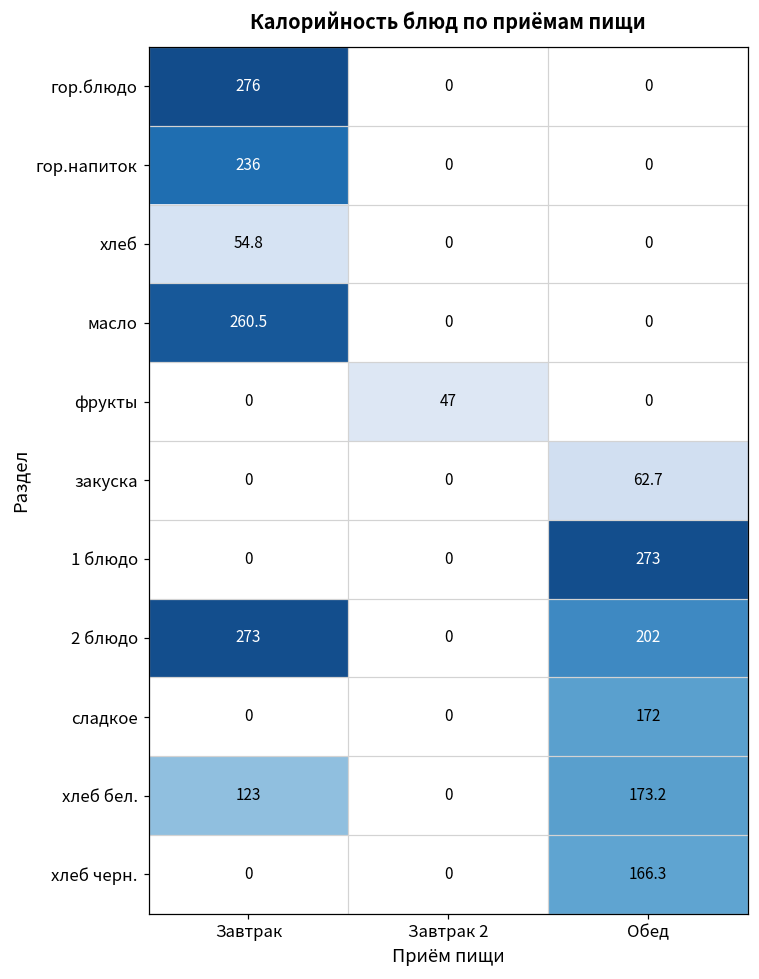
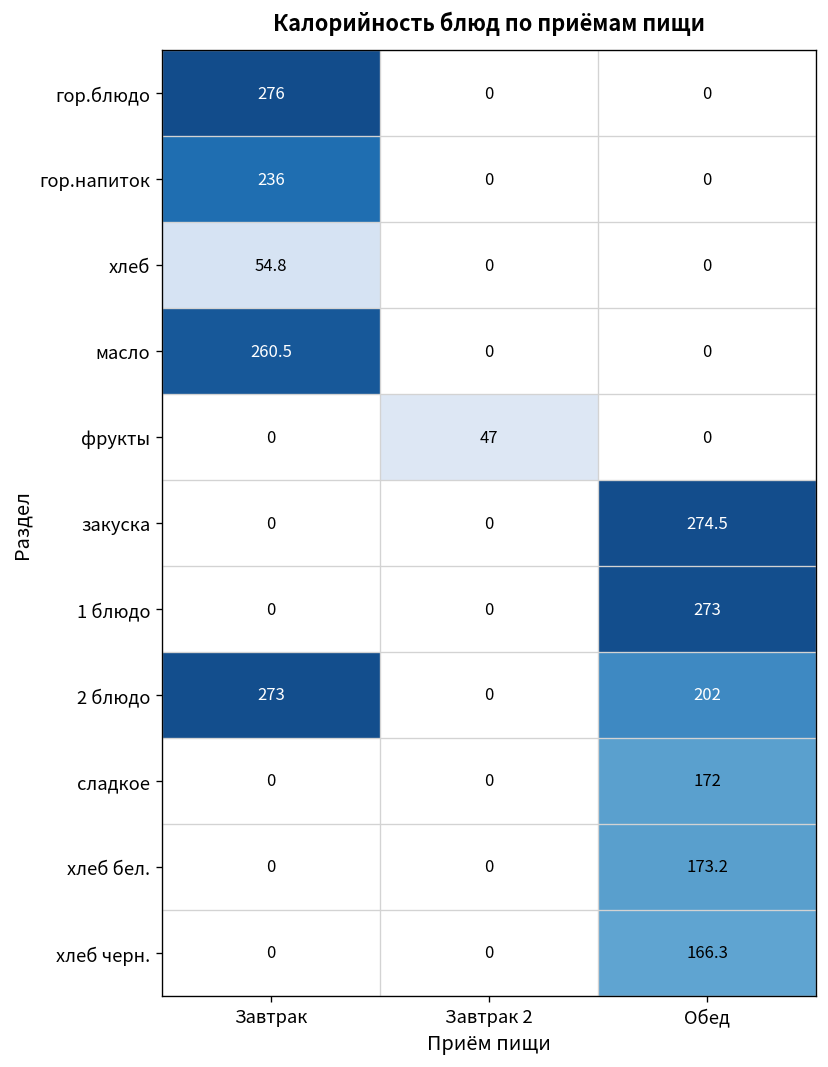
  {
    "гор.блюдо": {
      "Завтрак": 276,
      "Завтрак 2": 0,
      "Обед": 0
    },
    "гор.напиток": {
      "Завтрак": 236,
      "Завтрак 2": 0,
      "Обед": 0
    },
    "хлеб": {
      "Завтрак": 54.8,
      "Завтрак 2": 0,
      "Обед": 0
    },
    "масло": {
      "Завтрак": 260.5,
      "Завтрак 2": 0,
      "Обед": 0
    },
    "фрукты": {
      "Завтрак": 0,
      "Завтрак 2": 47,
      "Обед": 0
    },
    "закуска": {
      "Завтрак": 0,
      "Завтрак 2": 0,
-     "Обед": 62.7
+     "Обед": 274.5
    },
    "1 блюдо": {
      "Завтрак": 0,
      "Завтрак 2": 0,
      "Обед": 273
    },
    "2 блюдо": {
      "Завтрак": 273,
      "Завтрак 2": 0,
      "Обед": 202
    },
    "сладкое": {
      "Завтрак": 0,
      "Завтрак 2": 0,
      "Обед": 172
    },
    "хлеб бел.": {
-     "Завтрак": 123,
+     "Завтрак": 0,
      "Завтрак 2": 0,
      "Обед": 173.2
    },
    "хлеб черн.": {
      "Завтрак": 0,
      "Завтрак 2": 0,
      "Обед": 166.3
    }
  }
